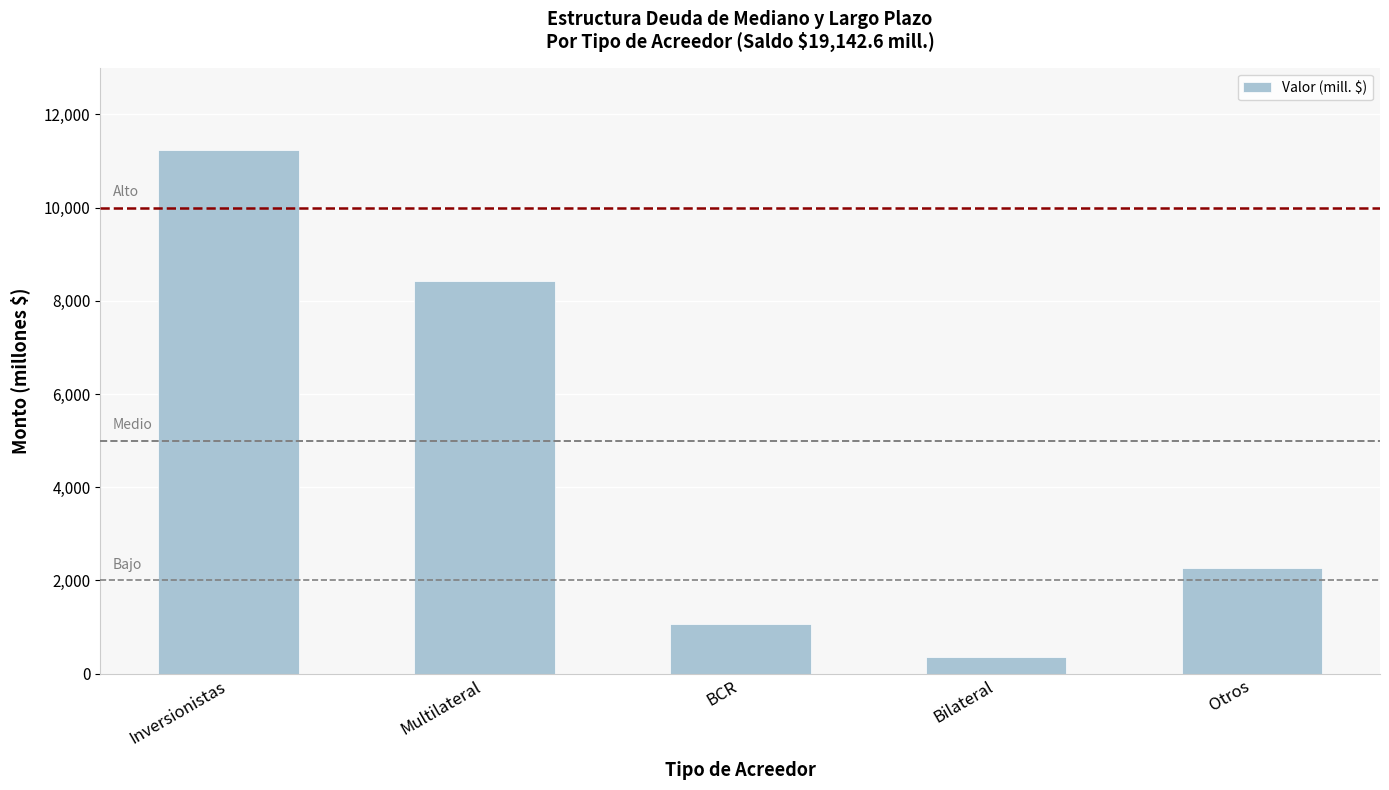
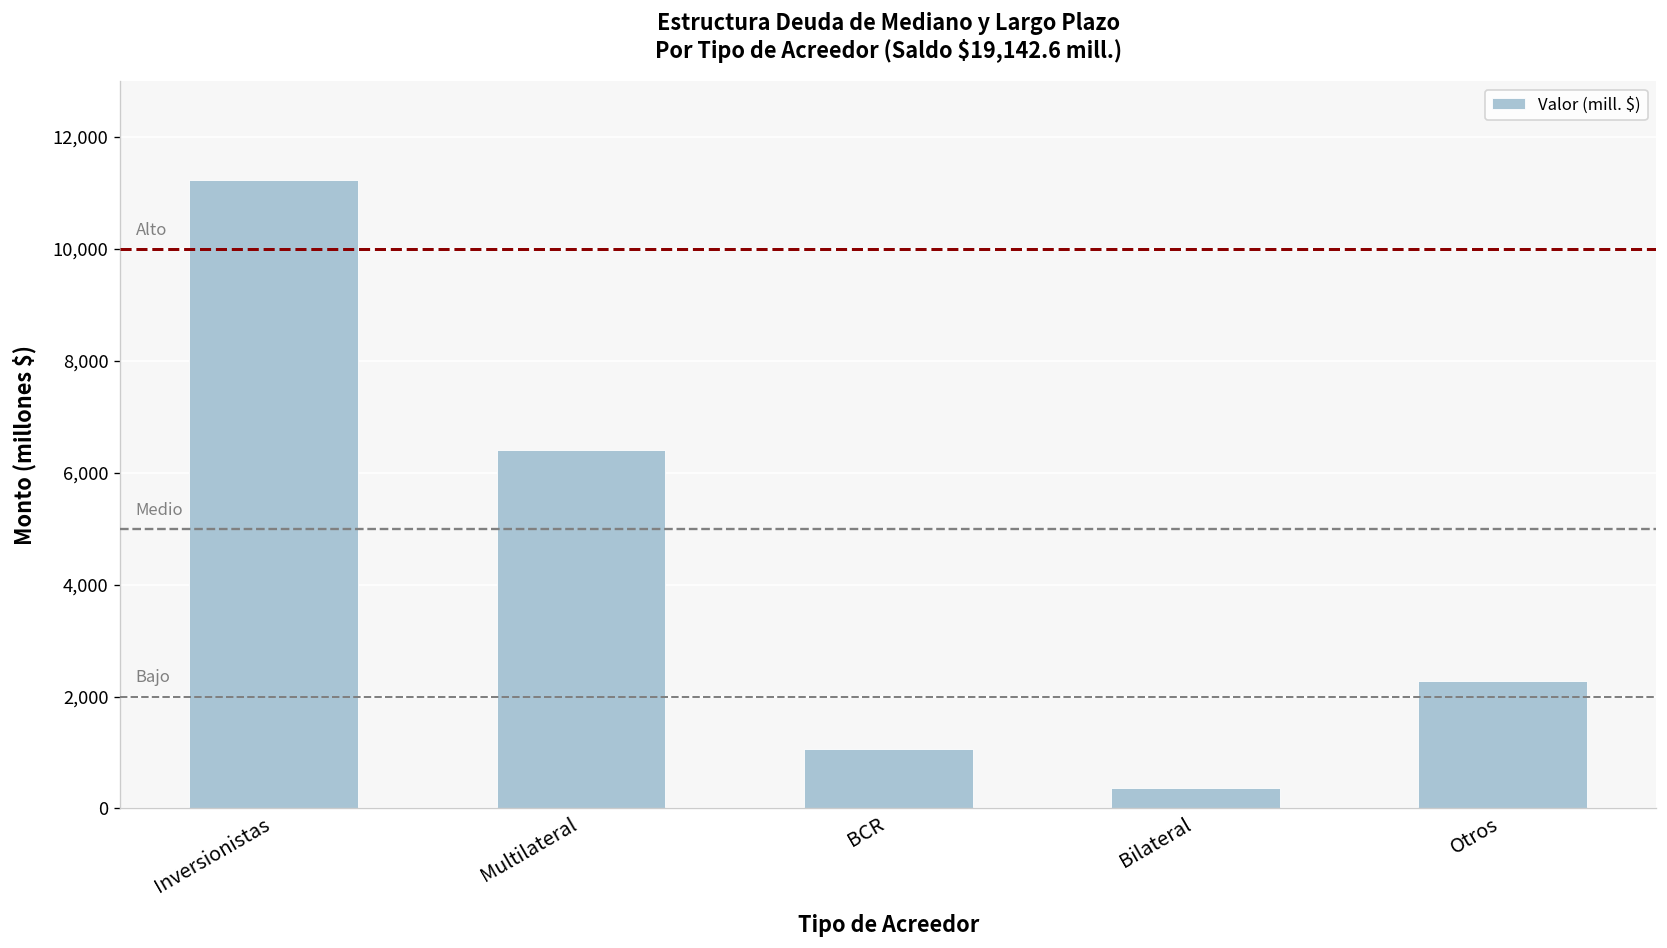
  {
    "Inversionistas": "11,200",
-   "Multilateral": "8,400",
+   "Multilateral": "6,400",
    "BCR": "1,100",
    "Bilateral": "400",
    "Otros": "2,300"
  }
